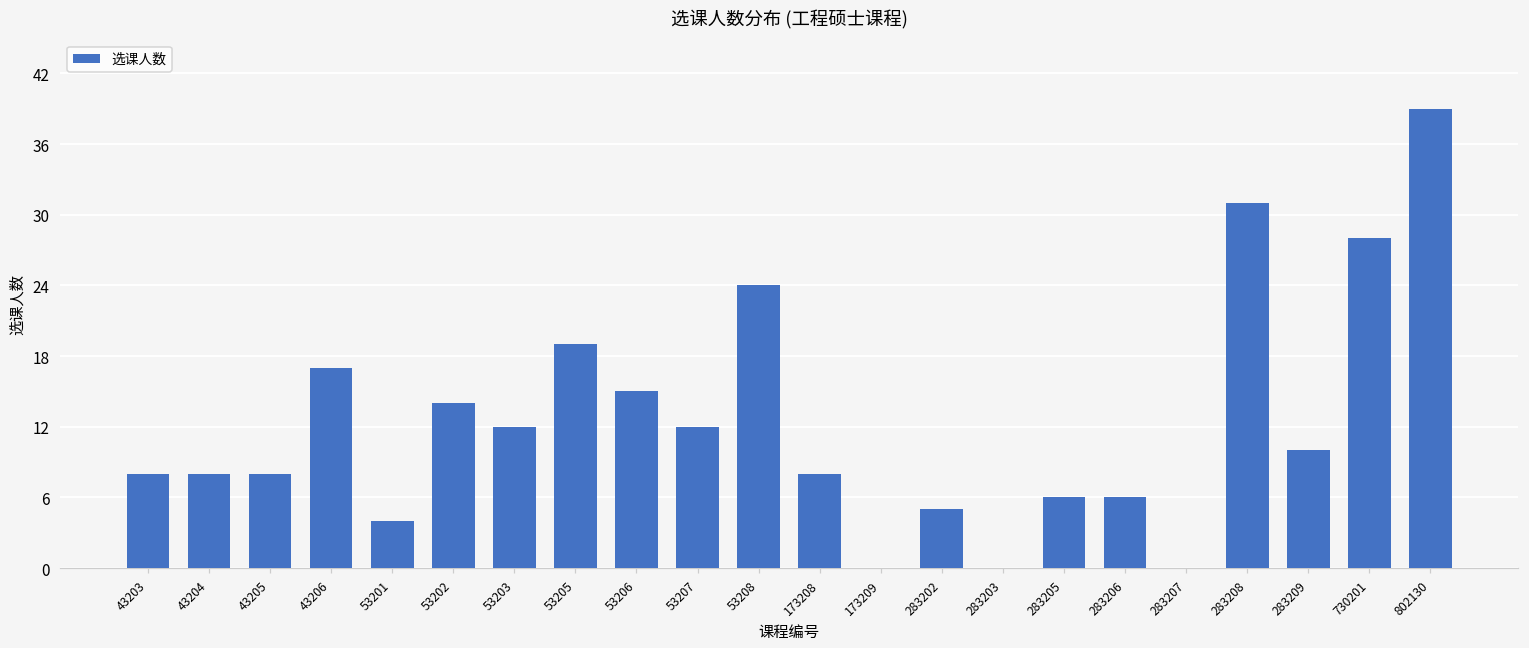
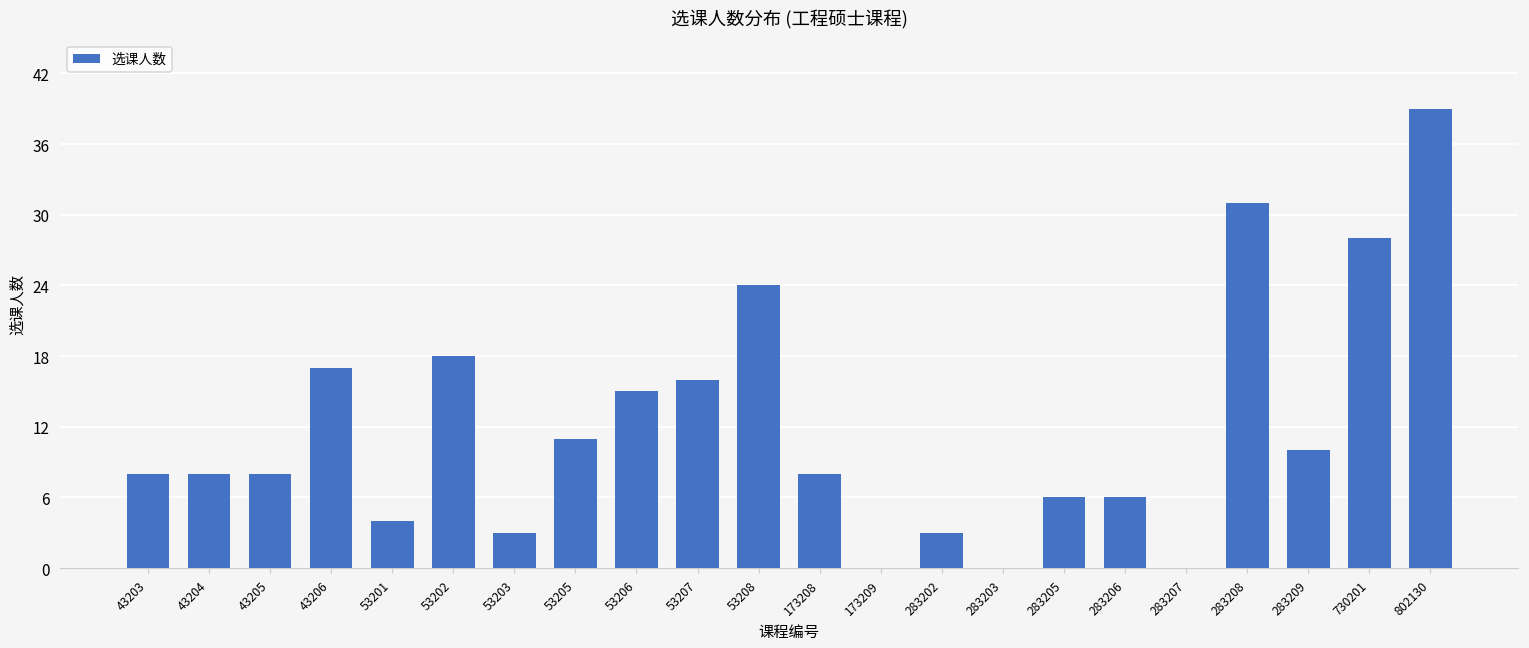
  {
    "43203": 8,
    "43204": 8,
    "43205": 8,
    "43206": 17,
    "53201": 4,
-   "53202": 14,
-   "53203": 12,
-   "53205": 19,
+   "53202": 18,
+   "53203": 3,
+   "53205": 11,
    "53206": 15,
-   "53207": 12,
+   "53207": 16,
    "53208": 24,
    "173208": 8,
    "173209": 0,
-   "283202": 5,
+   "283202": 3,
    "283203": 0,
    "283205": 6,
    "283206": 6,
    "283207": 0,
    "283208": 31,
    "283209": 10,
    "730201": 28,
    "802130": 39
  }
